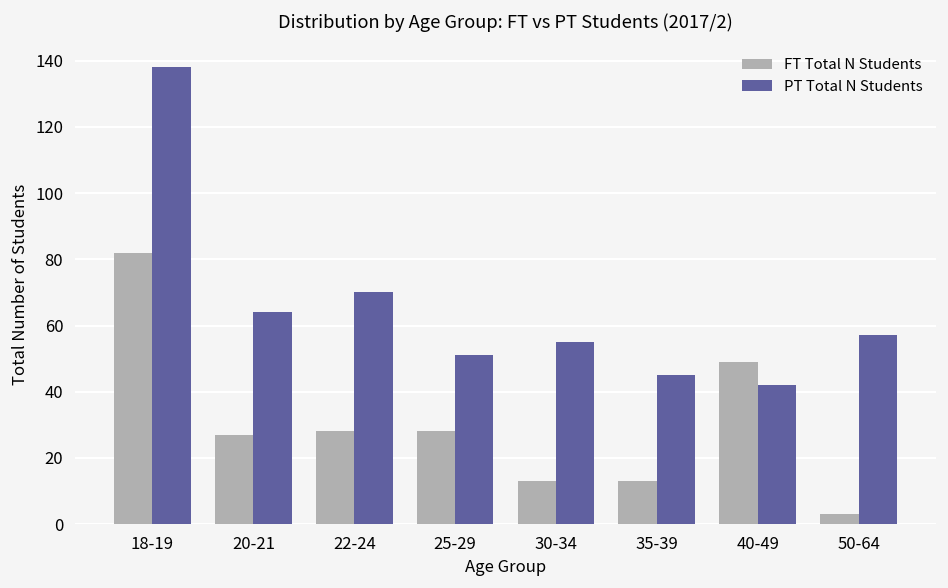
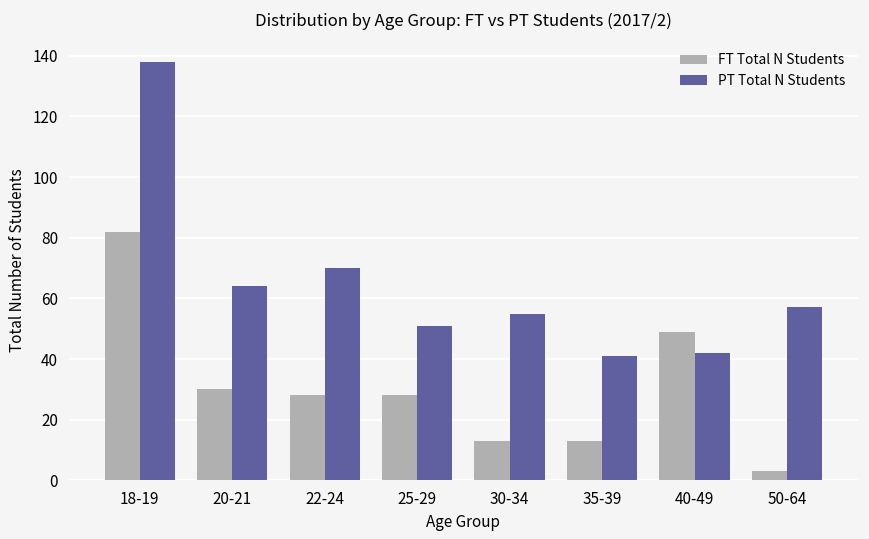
  {
    "FT Total N Students": {
      "18-19": 82,
-     "20-21": 27,
+     "20-21": 30,
      "22-24": 28,
      "25-29": 28,
      "30-34": 13,
      "35-39": 13,
      "40-49": 49,
      "50-64": 3
    },
    "PT Total N Students": {
      "18-19": 138,
      "20-21": 64,
      "22-24": 70,
      "25-29": 51,
      "30-34": 55,
-     "35-39": 45,
+     "35-39": 41,
      "40-49": 42,
      "50-64": 57
    }
  }
